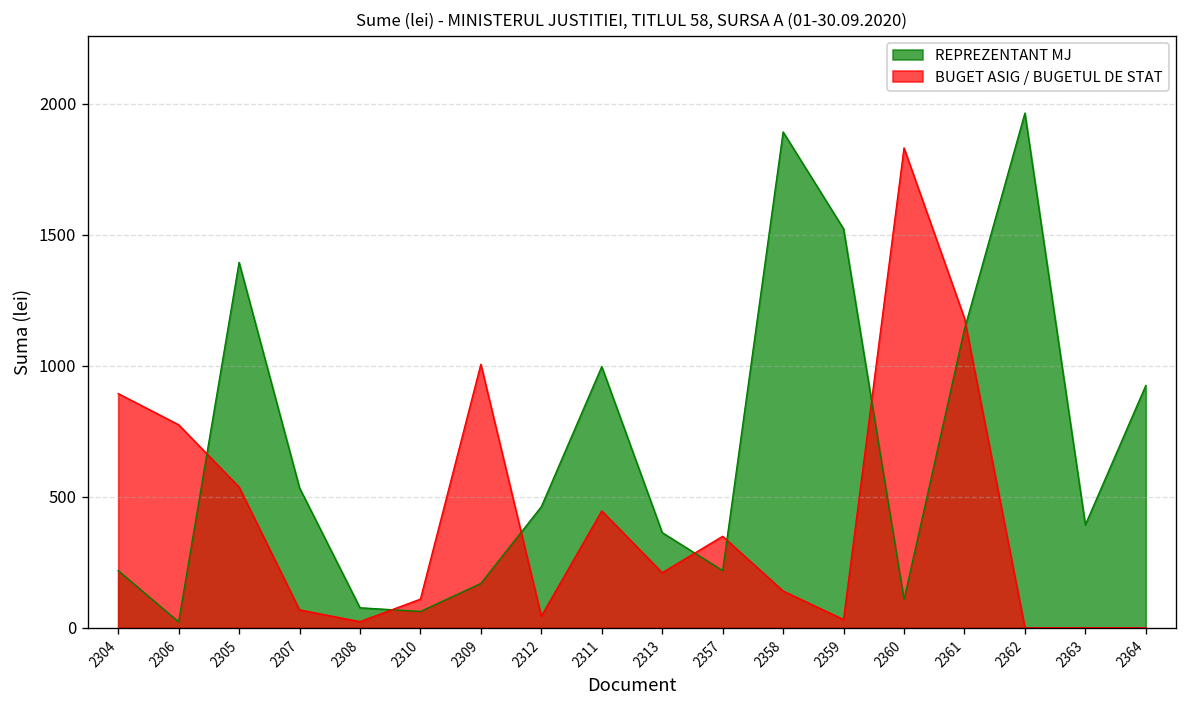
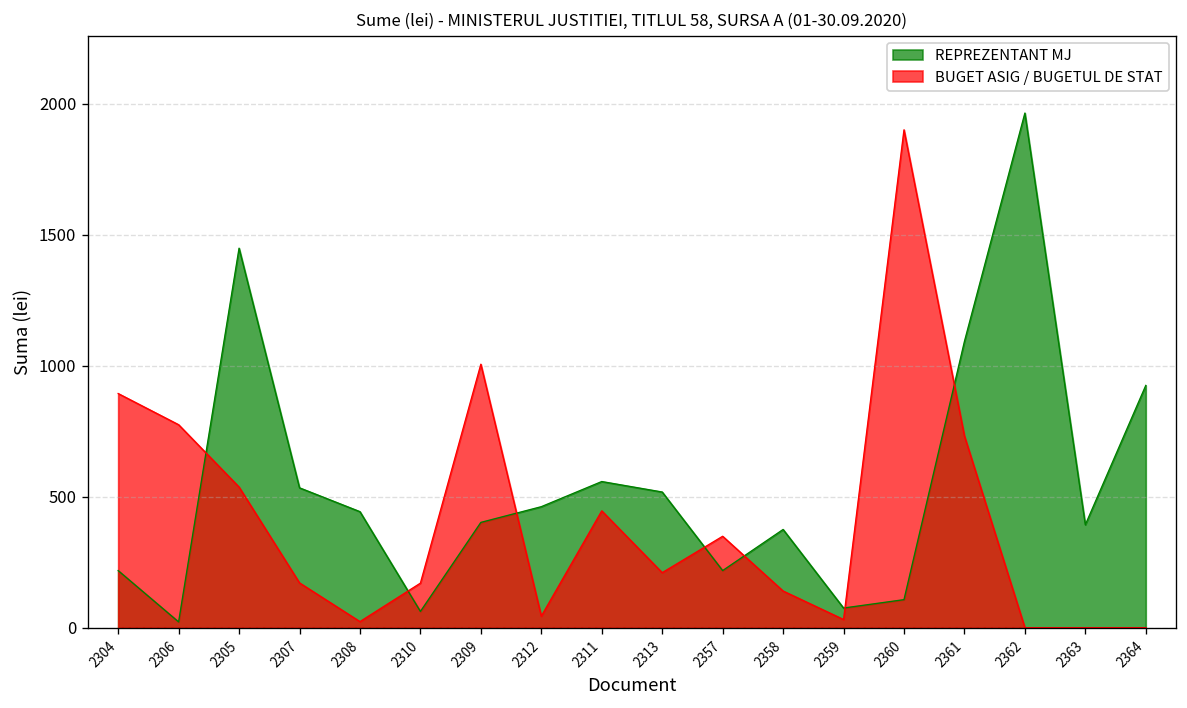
  {
    "REPREZENTANT MJ": {
      "2304": 220,
      "2306": 20,
-     "2305": 1400,
+     "2305": 1450,
      "2307": 530,
-     "2308": 80,
+     "2308": 440,
      "2310": 60,
-     "2309": 170,
+     "2309": 400,
      "2312": 460,
-     "2311": 1000,
-     "2313": 360,
+     "2311": 560,
+     "2313": 520,
      "2357": 220,
-     "2358": 1890,
-     "2359": 1520,
+     "2358": 380,
+     "2359": 80,
      "2360": 110,
-     "2361": 1140,
+     "2361": 1090,
      "2362": 1970,
      "2363": 390,
      "2364": 930
    },
    "BUGET ASIG / BUGETUL DE STAT": {
      "2304": 890,
      "2306": 780,
      "2305": 540,
-     "2307": 70,
+     "2307": 170,
      "2308": 20,
-     "2310": 110,
+     "2310": 170,
      "2309": 1010,
      "2312": 40,
      "2311": 450,
      "2313": 210,
      "2357": 350,
      "2358": 140,
      "2359": 30,
-     "2360": 1830,
-     "2361": 1180,
+     "2360": 1900,
+     "2361": 730,
      "2362": 0,
      "2363": 0,
      "2364": 0
    }
  }
